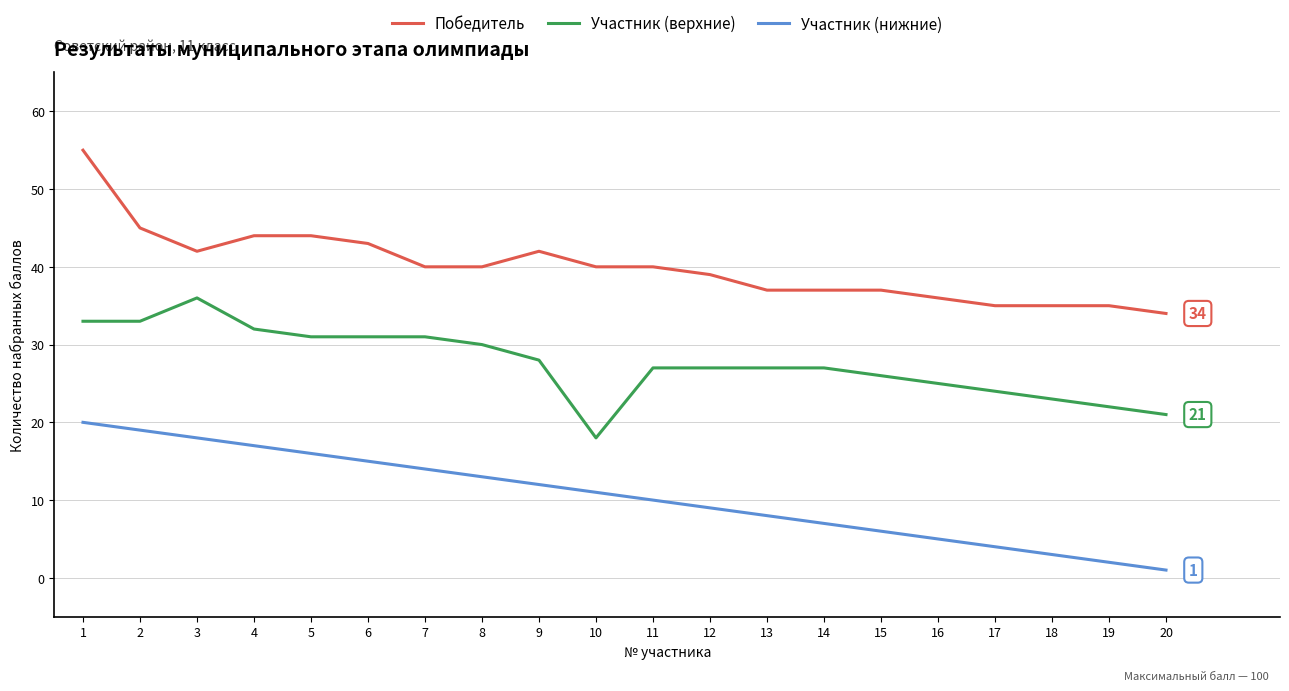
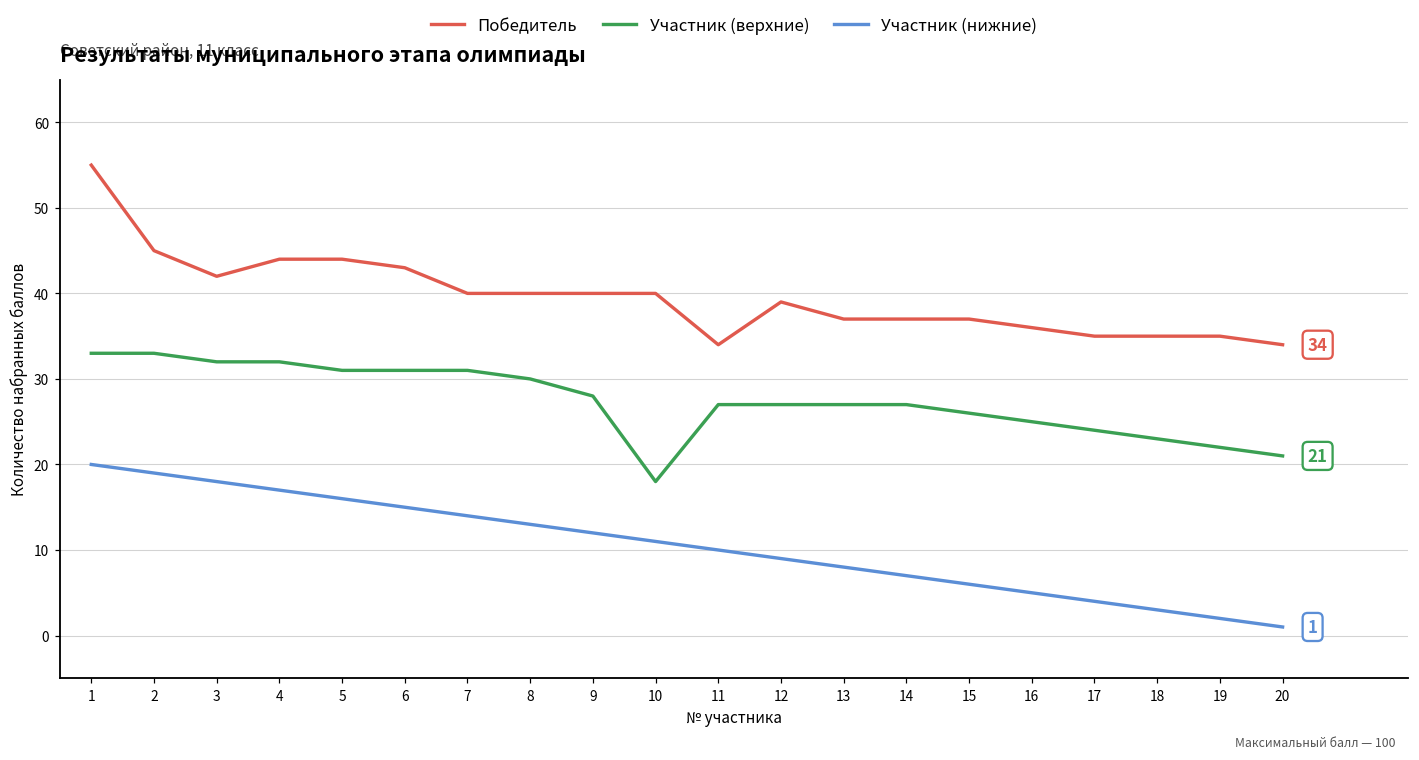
  {
    "Победитель": {
      "1": 55,
      "2": 45,
      "3": 42,
      "4": 44,
      "5": 44,
      "6": 43,
      "7": 40,
      "8": 40,
-     "9": 42,
+     "9": 40,
      "10": 40,
-     "11": 40,
+     "11": 34,
      "12": 39,
      "13": 37,
      "14": 37,
      "15": 37,
      "16": 36,
      "17": 35,
      "18": 35,
      "19": 35
    },
    "Участник (верхние)": {
      "1": 33,
      "2": 33,
-     "3": 36,
+     "3": 32,
      "4": 32,
      "5": 31,
      "6": 31,
      "7": 31,
      "8": 30,
      "9": 28,
      "10": 18,
      "11": 27,
      "12": 27,
      "13": 27,
      "14": 27,
      "15": 26,
      "16": 25,
      "17": 24,
      "18": 23,
      "19": 22
    },
    "Участник (нижние)": {
      "1": 20,
      "2": 19,
      "3": 18,
      "4": 17,
      "5": 16,
      "6": 15,
      "7": 14,
      "8": 13,
      "9": 12,
      "10": 11,
      "11": 10,
      "12": 9,
      "13": 8,
      "14": 7,
      "15": 6,
      "16": 5,
      "17": 4,
      "18": 3,
      "19": 2
    }
  }
